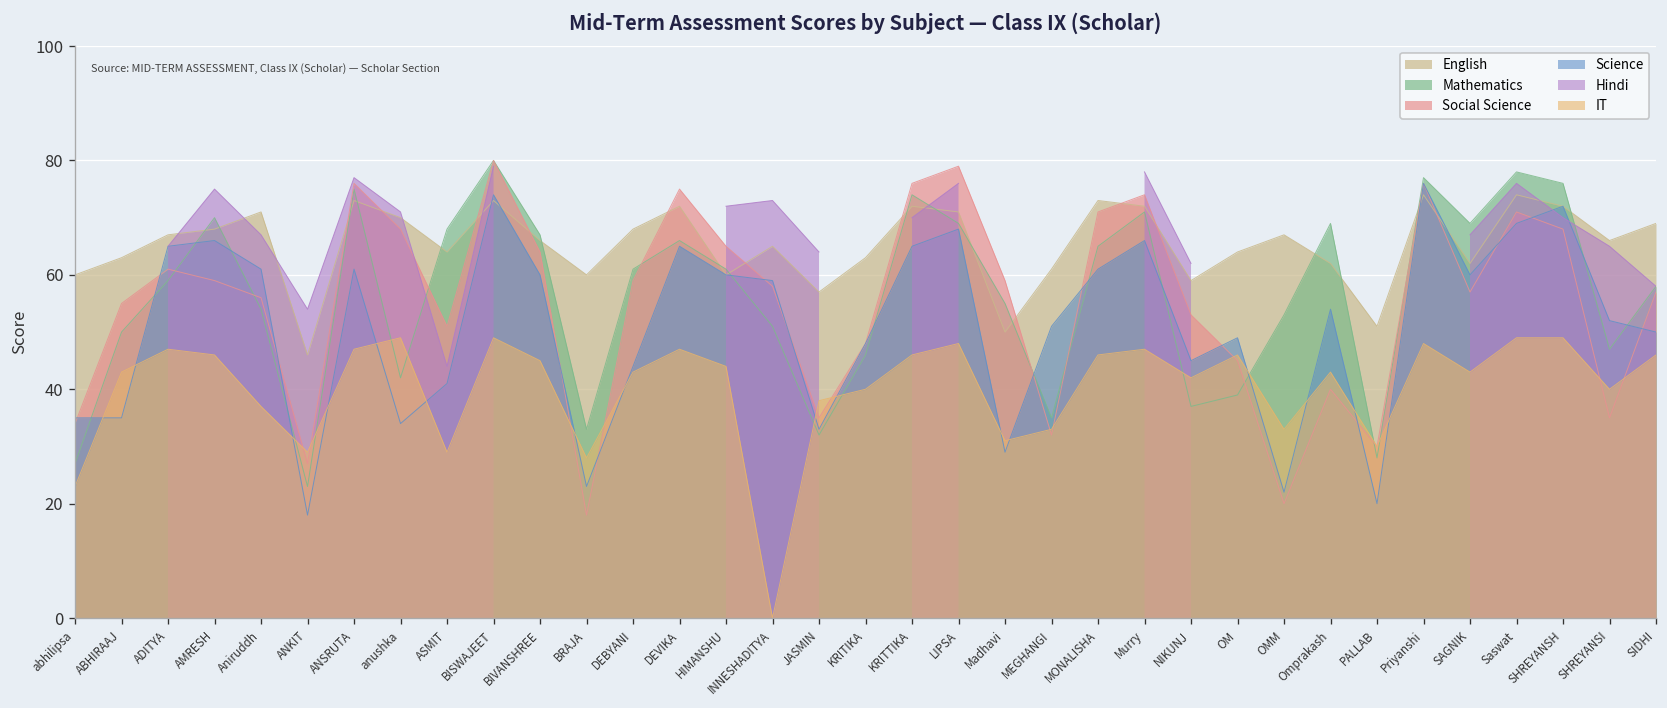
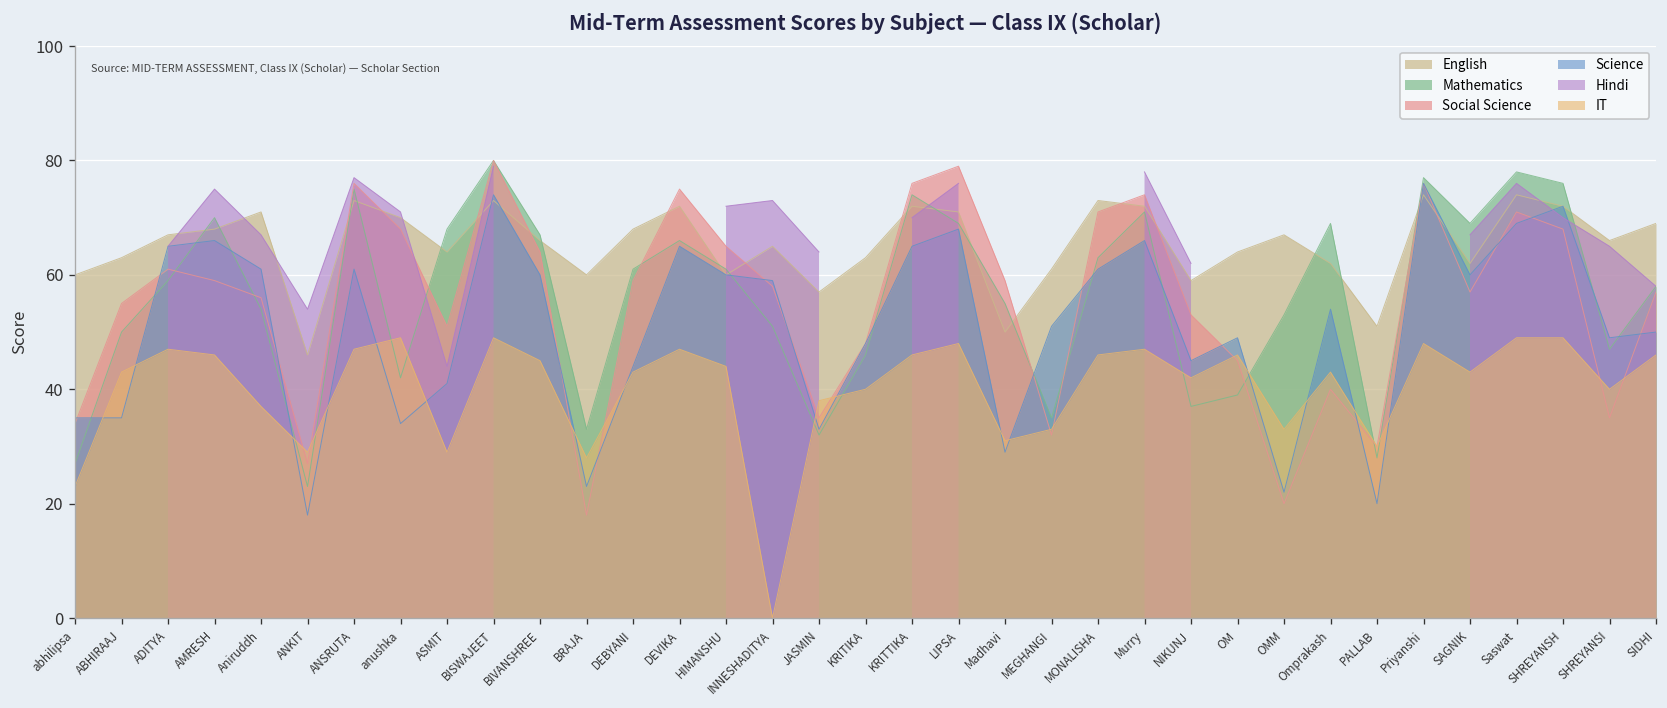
  {
    "Mathematics": {
      "abhilipsa": 27,
      "ABHIRAAJ": 50,
      "ADITYA": 59,
      "AMRESH": 70,
      "Aniruddh": 54,
      "ANKIT": 23,
      "ANSRUTA": 75,
      "anushka": 42,
      "ASMIT": 68,
      "BIVANSHREE": 67,
      "BRAJA": 33,
      "DEBYANI": 61,
      "DEVIKA": 66,
      "HIMANSHU": 61,
      "INNESHADITYA": 51,
      "JASMIN": 32,
      "KRITIKA": 46,
      "KRITTIKA": 74,
      "LIPSA": 69,
      "Madhavi": 55,
      "MEGHANGI": 35,
-     "MONALISHA": 65,
+     "MONALISHA": 63,
      "Murry": 71,
      "NIKUNJ": 37,
      "OM": 39,
      "OMM": 53,
      "Omprakash": 69,
      "PALLAB": 28,
      "Priyanshi": 77,
      "SAGNIK": 69,
      "Saswat": 78,
      "SHREYANSH": 76,
      "SHREYANSI": 47
    },
    "Science": {
      "abhilipsa": 35,
      "ABHIRAAJ": 35,
      "AMRESH": 66,
      "Aniruddh": 61,
      "ANKIT": 18,
      "ANSRUTA": 61,
      "anushka": 34,
      "ASMIT": 41,
      "BISWAJEET": 74,
      "BIVANSHREE": 60,
      "BRAJA": 23,
      "DEBYANI": 44,
      "DEVIKA": 65,
      "INNESHADITYA": 59,
      "JASMIN": 33,
      "KRITTIKA": 65,
      "LIPSA": 68,
      "Madhavi": 29,
      "MEGHANGI": 51,
      "MONALISHA": 61,
      "Murry": 66,
      "NIKUNJ": 45,
      "OM": 49,
      "OMM": 22,
      "Omprakash": 54,
      "PALLAB": 20,
      "SAGNIK": 60,
      "Saswat": 69,
-     "SHREYANSI": 52,
+     "SHREYANSI": 49,
      "SIDHI": 50
    }
  }
